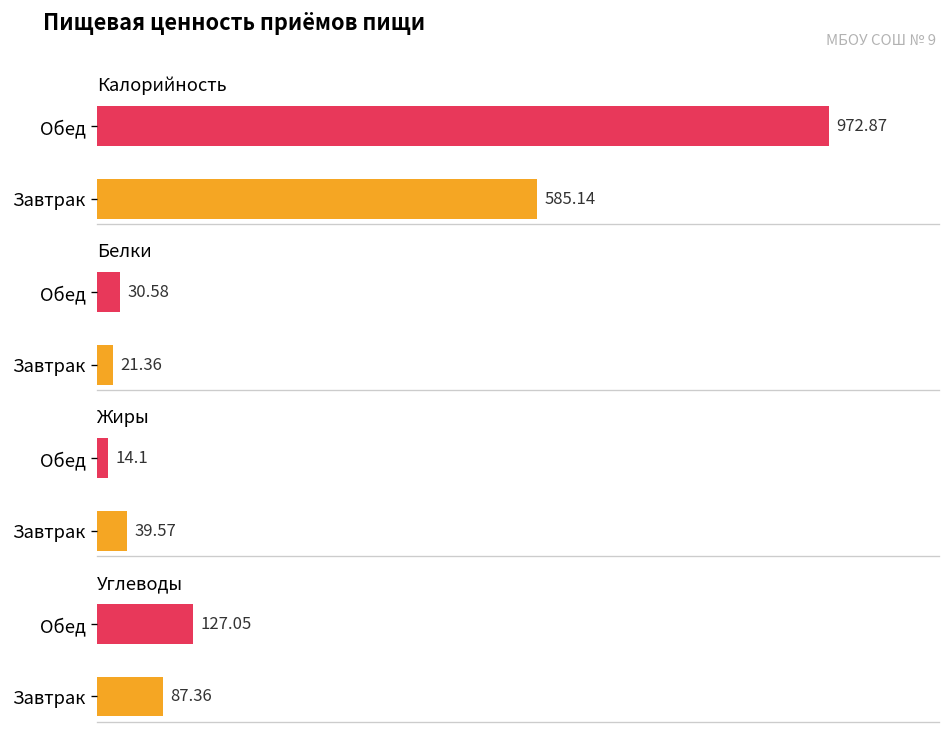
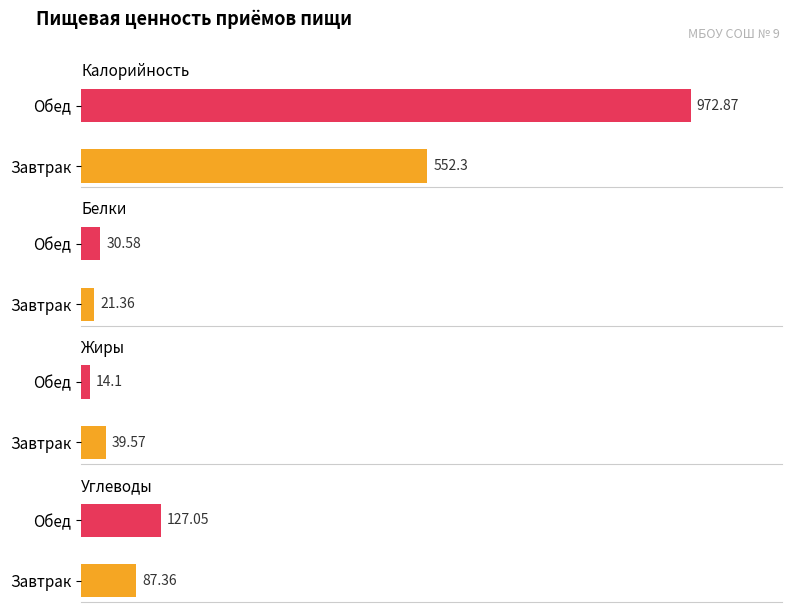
  {
    "Калорийность": {
      "Обед": 972.87,
-     "Завтрак": 585.14
+     "Завтрак": 552.3
    },
    "Белки": {
      "Обед": 30.58,
      "Завтрак": 21.36
    },
    "Жиры": {
      "Обед": 14.1,
      "Завтрак": 39.57
    },
    "Углеводы": {
      "Обед": 127.05,
      "Завтрак": 87.36
    }
  }
